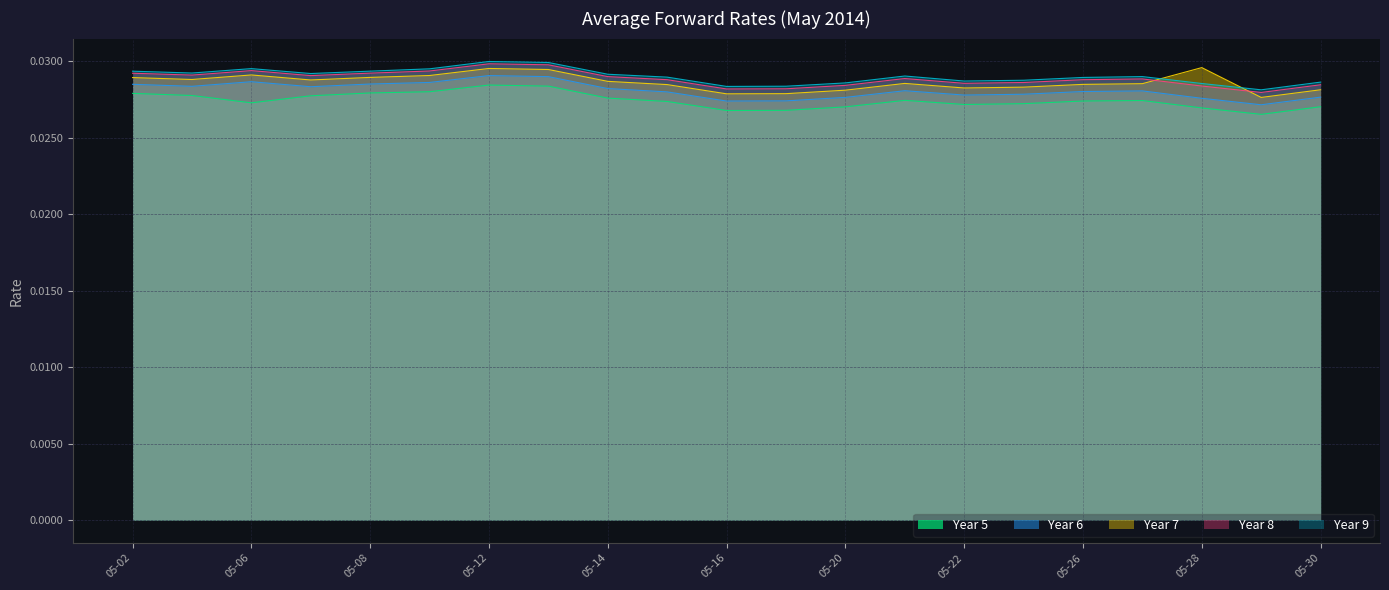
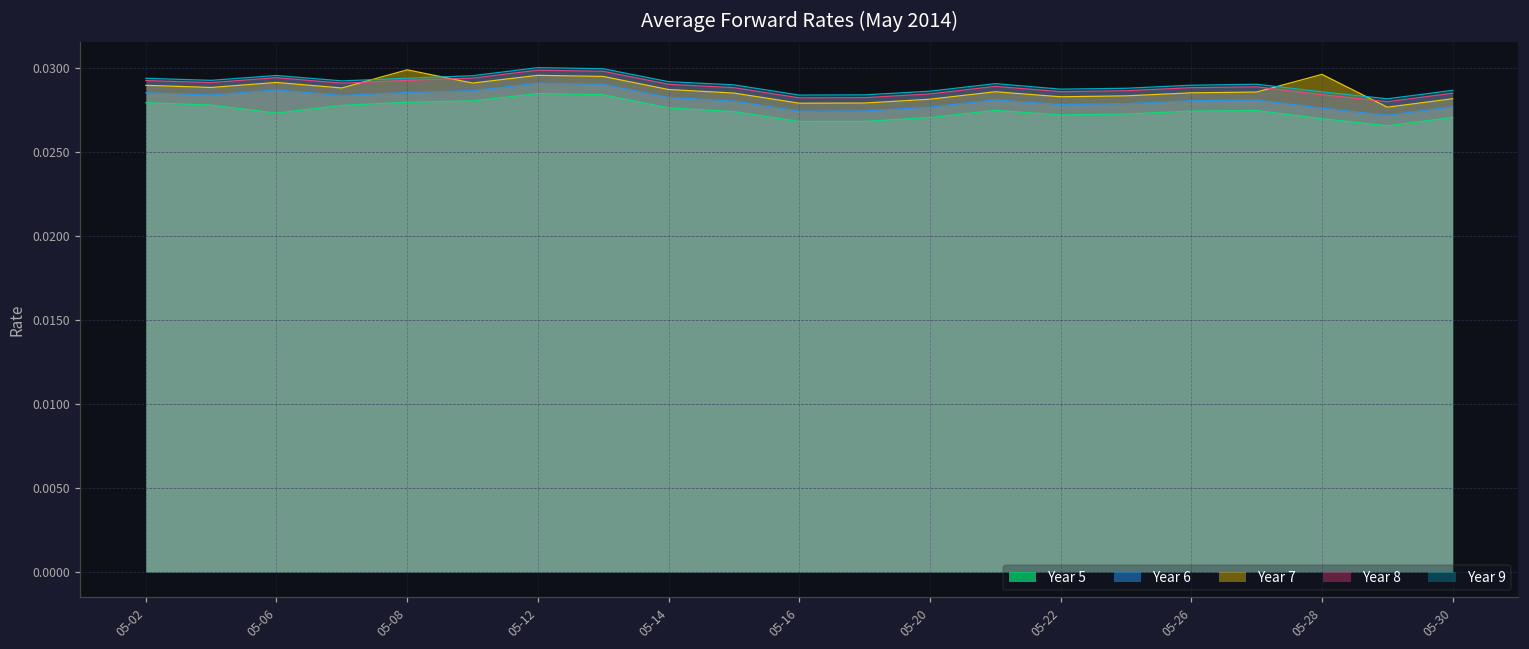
  {
    "Year 5": {
      "05-02": 0.0279,
      "05-06": 0.0273,
      "05-08": 0.0279,
      "05-12": 0.0285,
      "05-14": 0.0276,
      "05-16": 0.0268,
      "05-20": 0.0270,
      "05-22": 0.0272,
      "05-26": 0.0274,
      "05-28": 0.0270,
      "05-30": 0.0270
    },
    "Year 7": {
      "05-02": 0.0289,
      "05-06": 0.0291,
-     "05-08": 0.0290,
+     "05-08": 0.0299,
      "05-12": 0.0295,
      "05-14": 0.0287,
      "05-16": 0.0279,
      "05-20": 0.0281,
      "05-22": 0.0283,
      "05-26": 0.0285,
      "05-28": 0.0296,
      "05-30": 0.0281
    },
    "Year 8": {
      "05-16": 0.0282,
      "05-30": 0.0285
    }
  }
